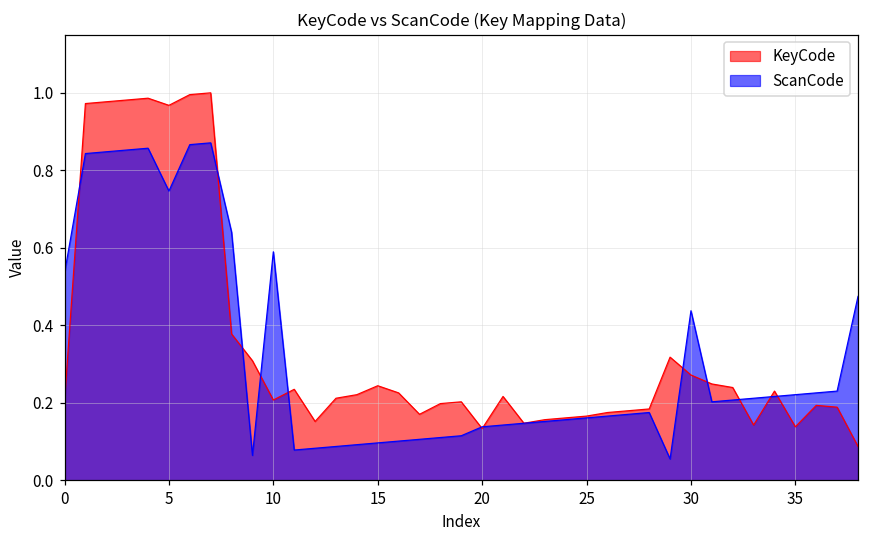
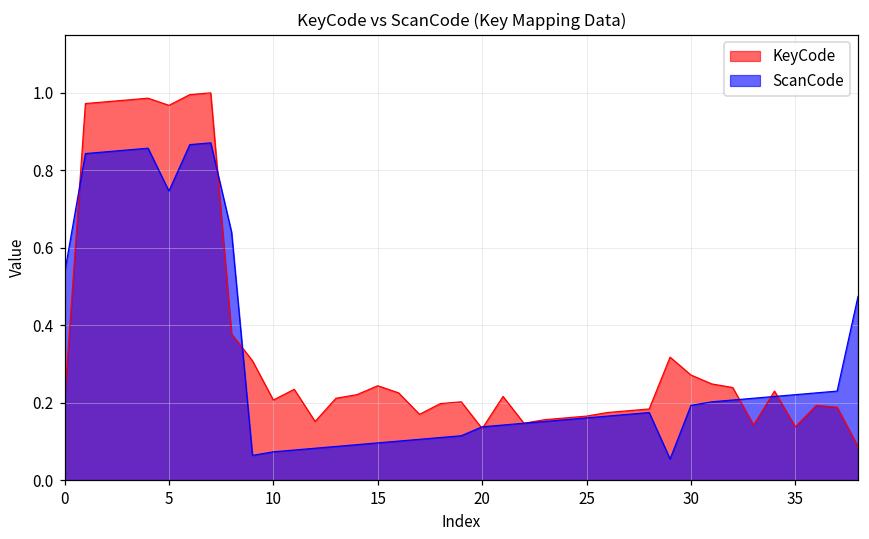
  {
    "KeyCode": {
      "0": 0.20,
      "5": 0.97,
      "10": 0.21,
      "15": 0.24,
      "30": 0.27,
      "35": 0.14
    },
    "ScanCode": {
      "0": 0.53,
      "5": 0.75,
-     "10": 0.59,
+     "10": 0.07,
      "15": 0.10,
-     "30": 0.44,
+     "30": 0.19,
      "35": 0.22
    }
  }
